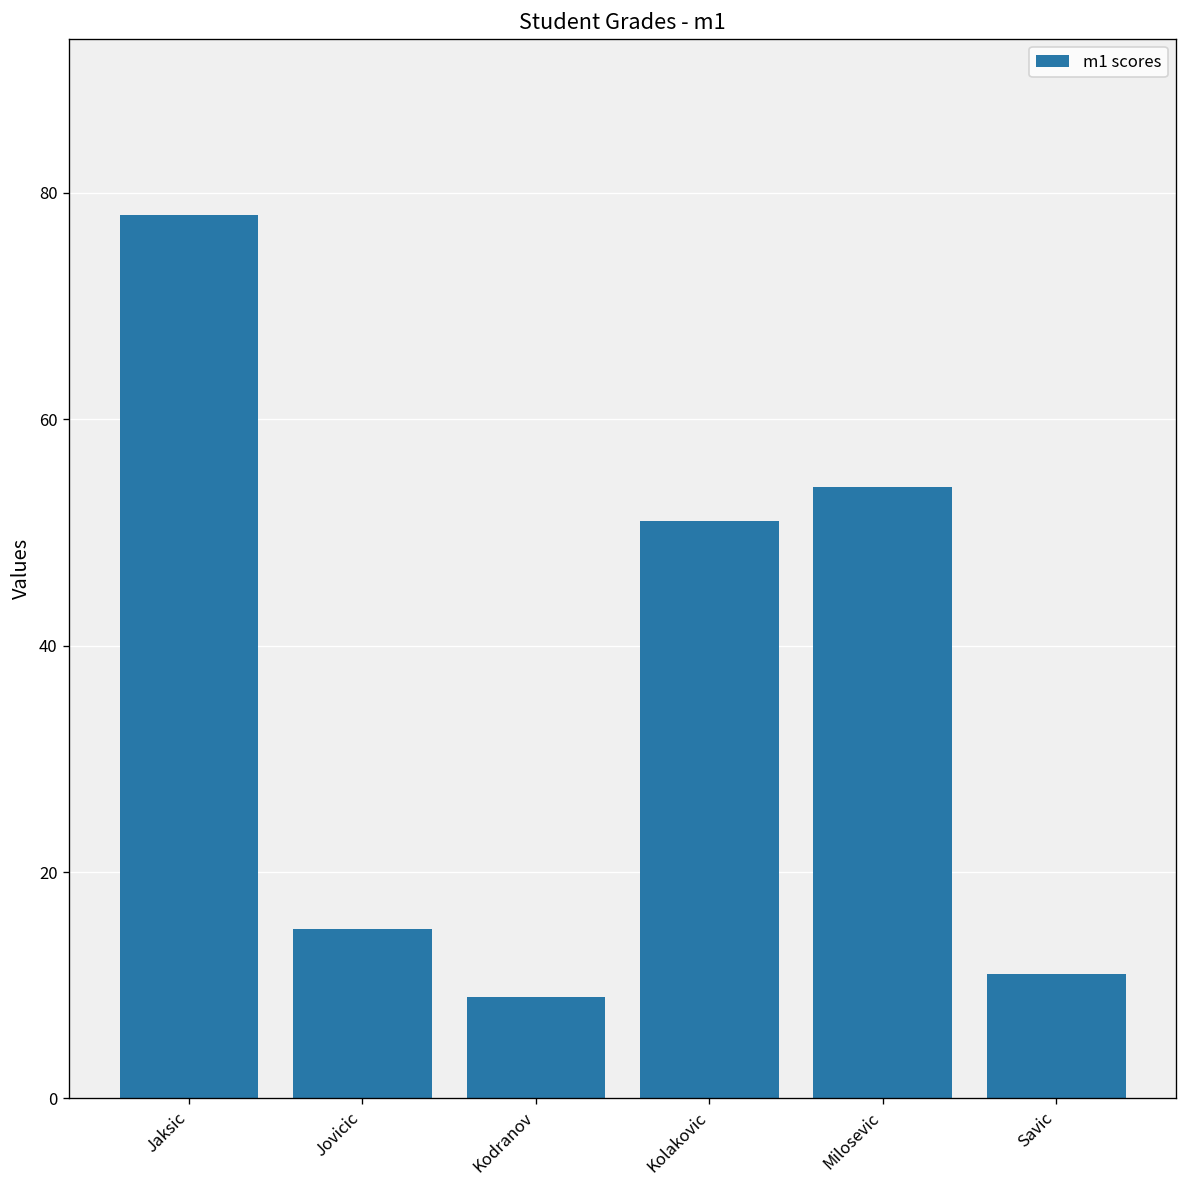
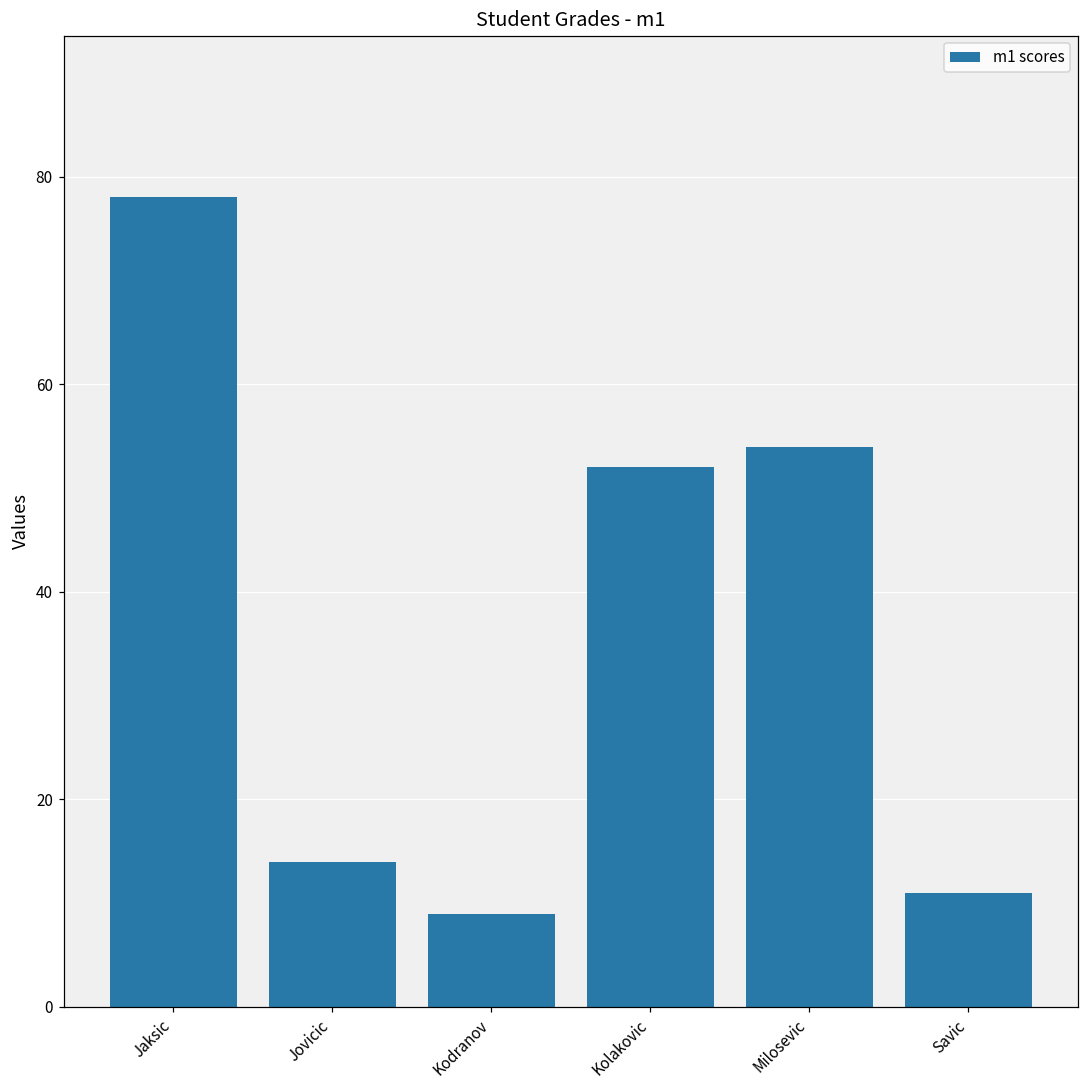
  {
    "Jaksic": 78,
-   "Jovicic": 15,
+   "Jovicic": 14,
    "Kodranov": 9,
-   "Kolakovic": 51,
+   "Kolakovic": 52,
    "Milosevic": 54,
    "Savic": 11
  }
